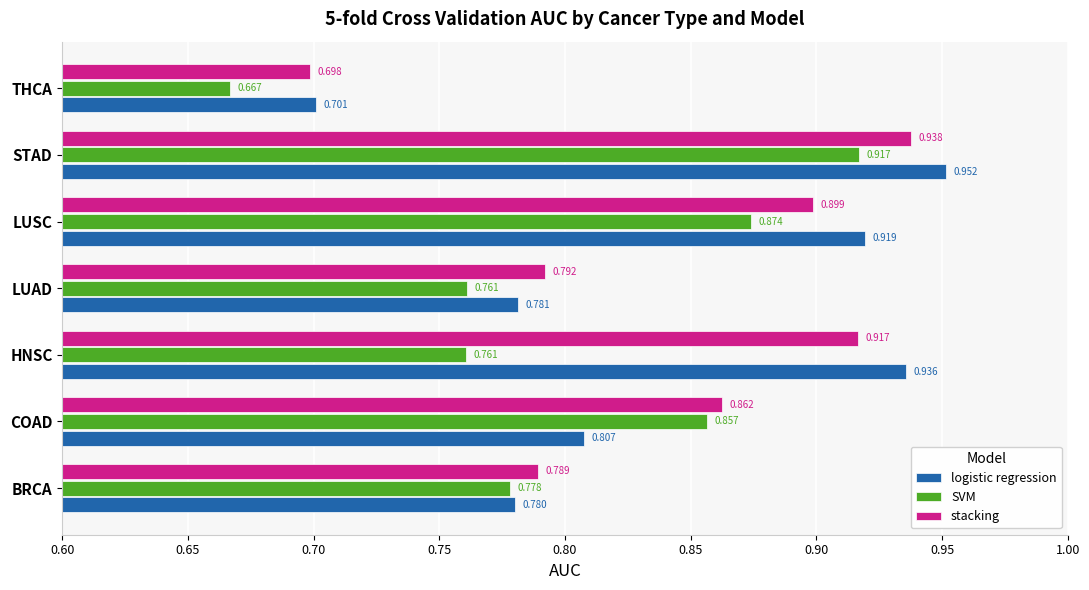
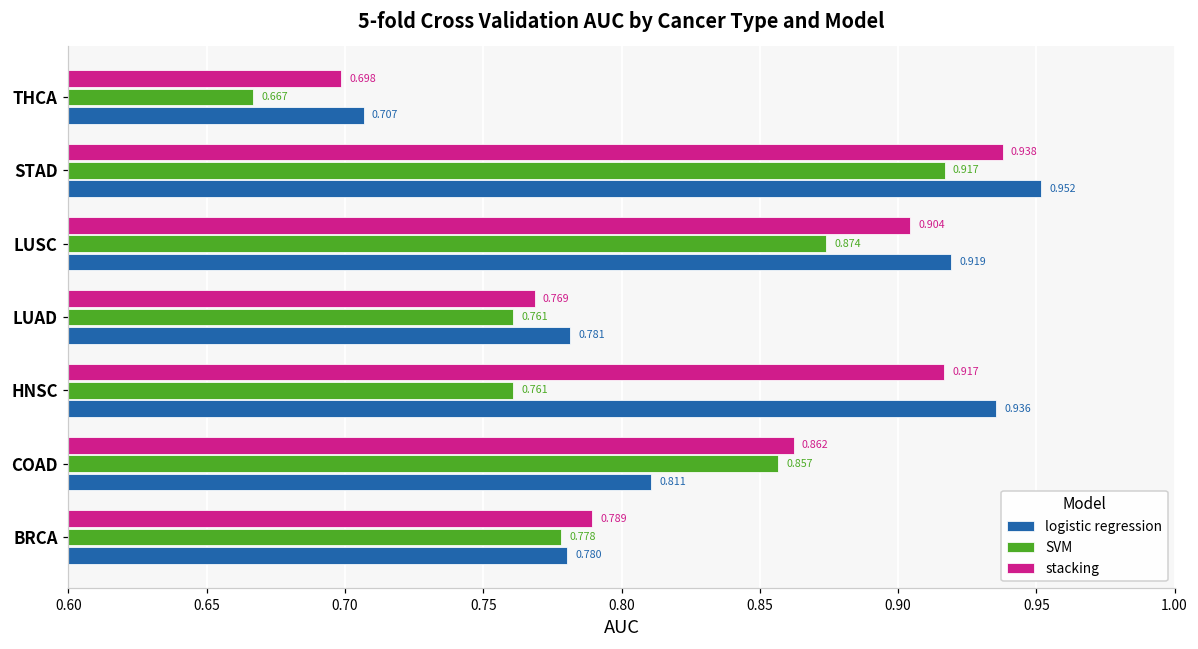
  {
    "logistic regression": {
-     "THCA": 0.701,
+     "THCA": 0.707,
      "STAD": 0.952,
      "LUSC": 0.919,
      "LUAD": 0.781,
      "HNSC": 0.936,
-     "COAD": 0.807,
+     "COAD": 0.811,
      "BRCA": 0.780
    },
    "SVM": {
      "THCA": 0.667,
      "STAD": 0.917,
      "LUSC": 0.874,
      "LUAD": 0.761,
      "HNSC": 0.761,
      "COAD": 0.857,
      "BRCA": 0.778
    },
    "stacking": {
      "THCA": 0.698,
      "STAD": 0.938,
-     "LUSC": 0.899,
-     "LUAD": 0.792,
+     "LUSC": 0.904,
+     "LUAD": 0.769,
      "HNSC": 0.917,
      "COAD": 0.862,
      "BRCA": 0.789
    }
  }
